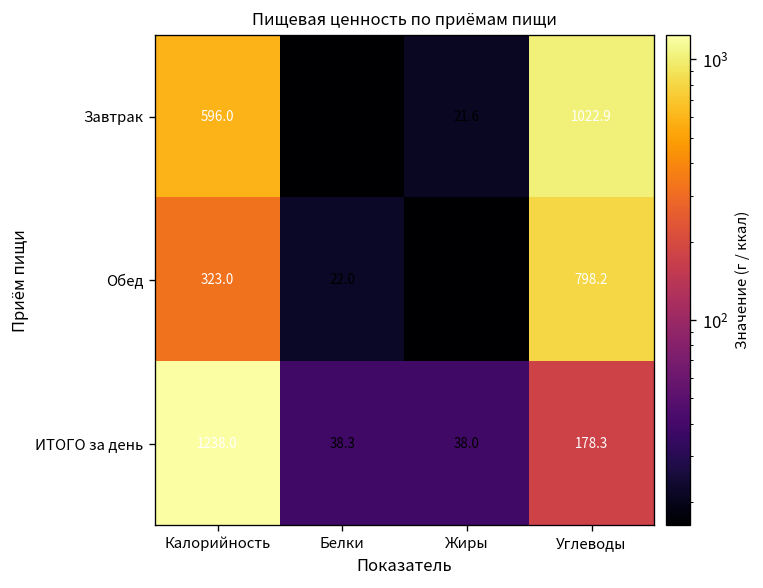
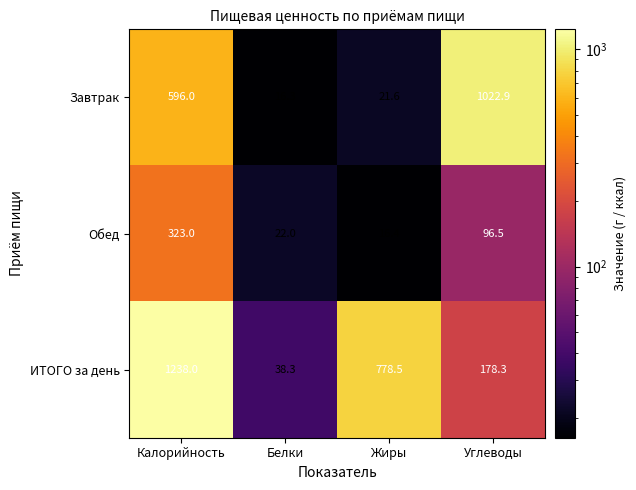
  {
    "Завтрак": {
      "Калорийность": 596.0,
      "Углеводы": 1022.9
    },
    "Обед": {
      "Калорийность": 323.0,
-     "Углеводы": 798.2
+     "Углеводы": 96.5
    },
    "ИТОГО за день": {
      "Калорийность": 1238.0,
      "Белки": 38.3,
-     "Жиры": 38.0,
+     "Жиры": 778.5,
      "Углеводы": 178.3
    }
  }
